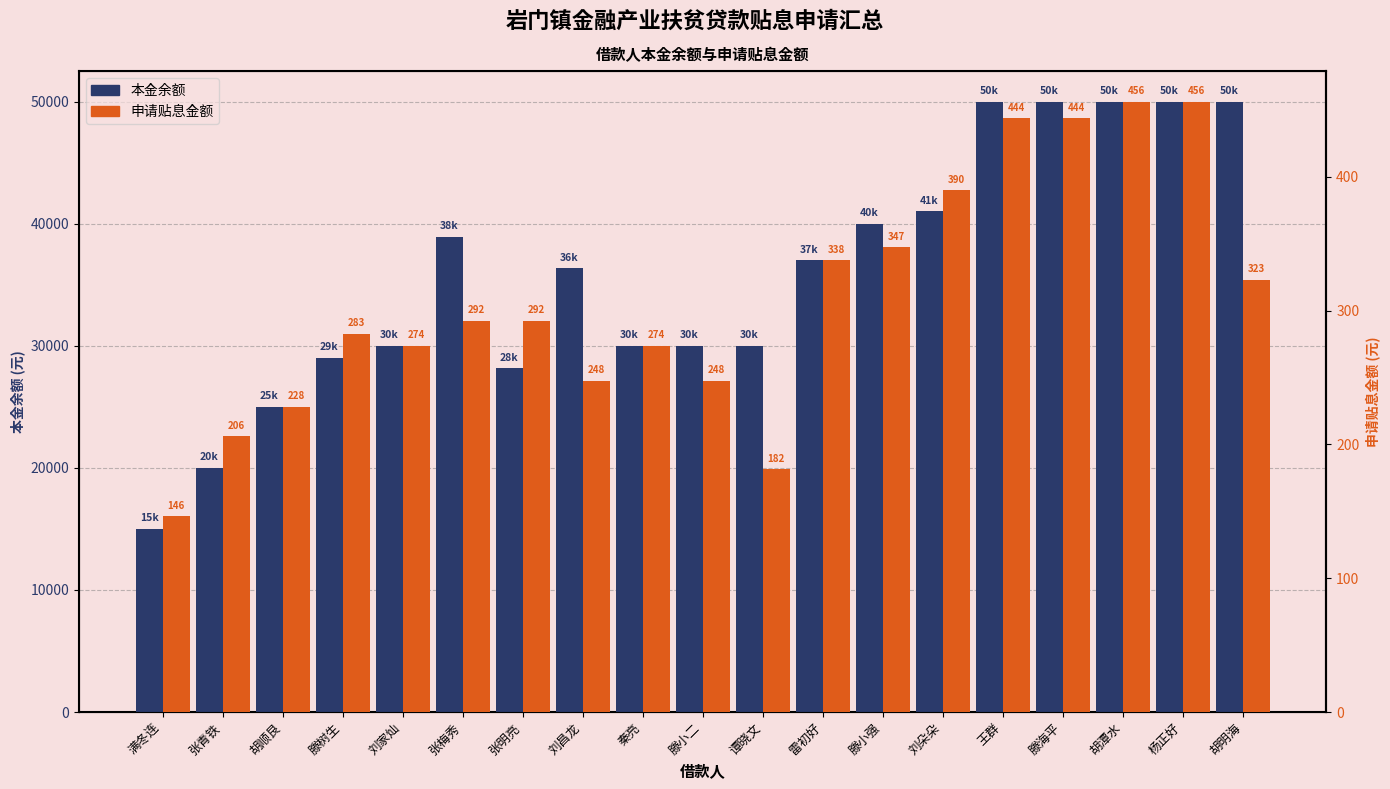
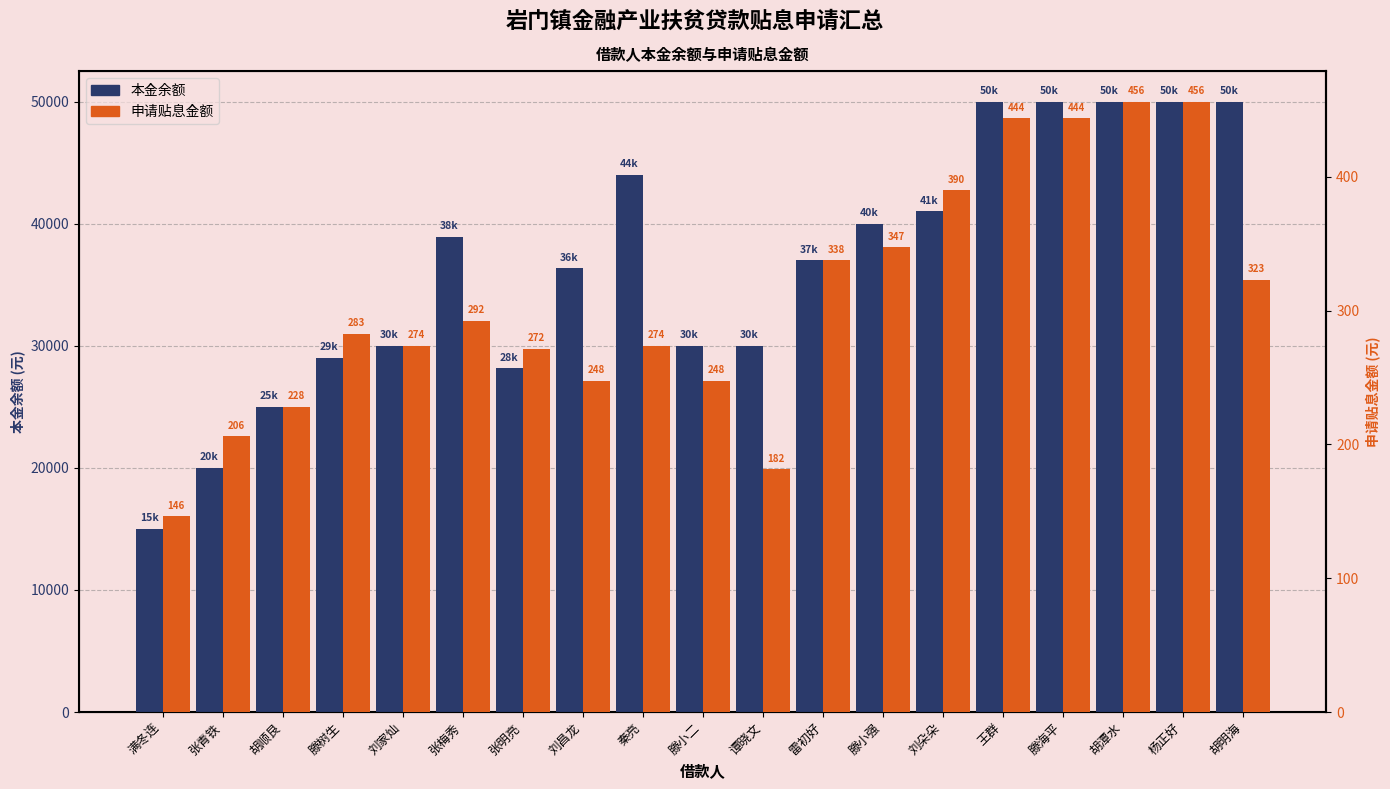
  {
    "本金余额": {
      "满冬连": "15k",
      "张青铁": "20k",
      "胡顺艮": "25k",
      "滕树生": "29k",
      "刘家灿": "30k",
      "张明亮": "28k",
      "刘昌龙": "36k",
-     "秦亮": "30k",
+     "秦亮": "44k",
      "滕小二": "30k",
      "谭晓文": "30k",
      "雷初好": "37k",
      "滕小强": "40k",
      "刘朵朵": "41k",
      "王群": "50k",
      "滕海平": "50k",
      "胡潭水": "50k",
      "杨正好": "50k",
      "胡明海": "50k"
    },
    "申请贴息金额": {
      "满冬连": "146",
      "张青铁": "206",
      "胡顺艮": "228",
      "滕树生": "283",
      "刘家灿": "274",
      "张梅秀": "292",
-     "张明亮": "292",
+     "张明亮": "272",
      "刘昌龙": "248",
      "秦亮": "274",
      "滕小二": "248",
      "谭晓文": "182",
      "雷初好": "338",
      "滕小强": "347",
      "刘朵朵": "390",
      "王群": "444",
      "滕海平": "444",
      "胡潭水": "456",
      "杨正好": "456",
      "胡明海": "323"
    }
  }
